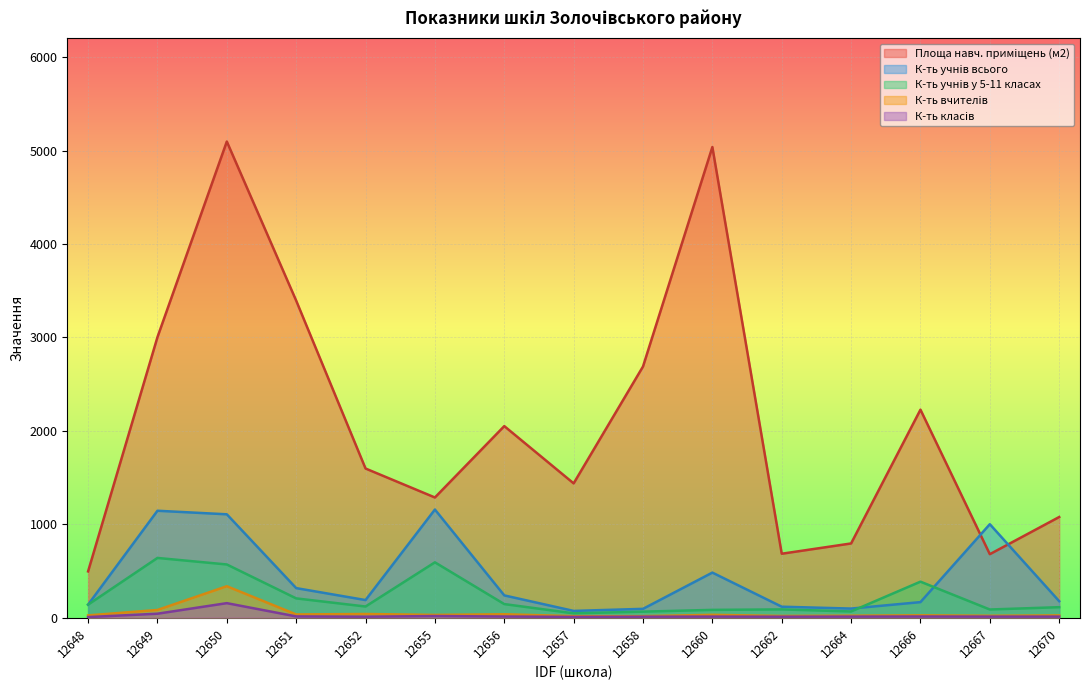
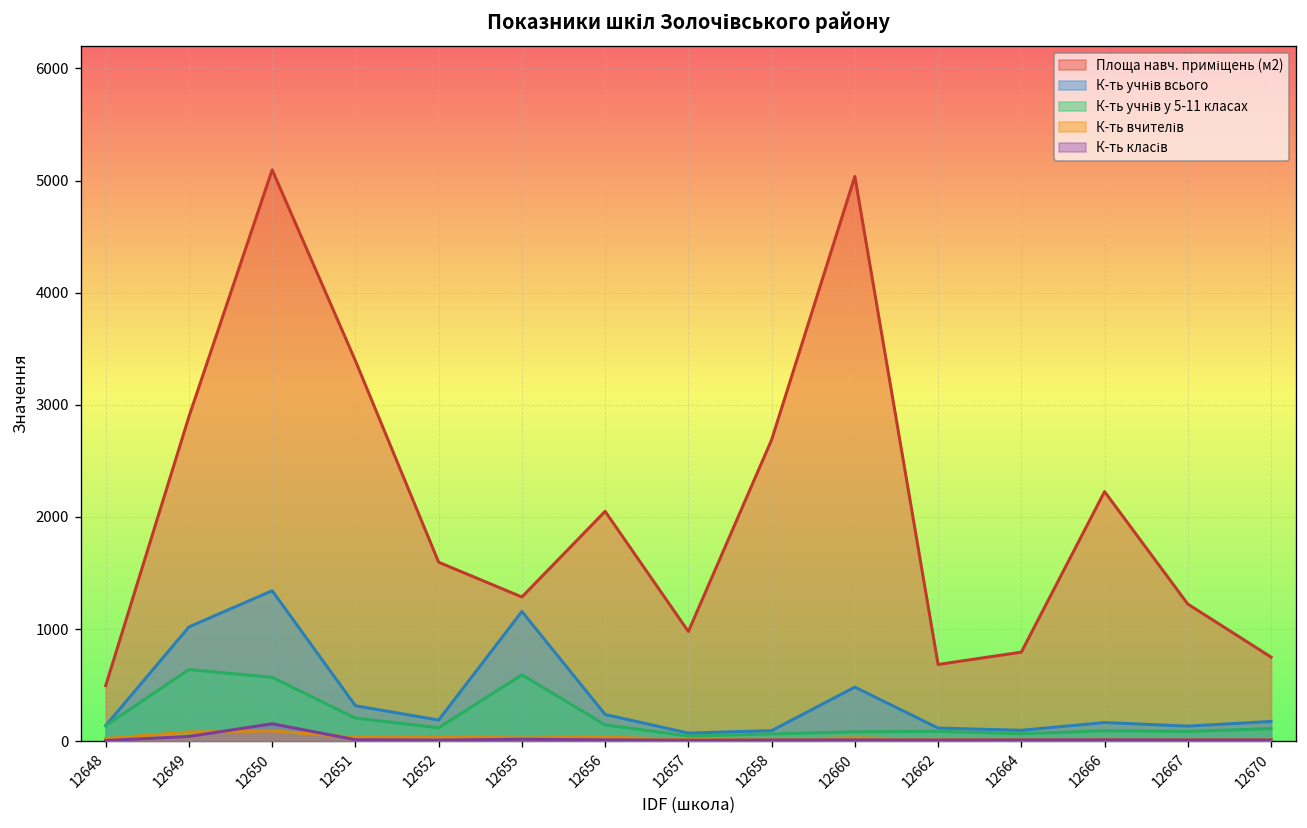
  {
    "Площа навч. приміщень (м2)": {
      "12648": 500,
-     "12649": 3000,
+     "12649": 2900,
      "12650": 5100,
      "12651": 3400,
      "12652": 1600,
      "12655": 1300,
      "12656": 2100,
-     "12657": 1400,
+     "12657": 1000,
      "12658": 2700,
      "12660": 5000,
      "12662": 700,
      "12664": 800,
      "12666": 2200,
-     "12667": 700,
-     "12670": 1100
+     "12667": 1200,
+     "12670": 800
    },
    "К-ть учнів всього": {
-     "12649": 1100,
-     "12650": 1100,
+     "12649": 1000,
+     "12650": 1300,
      "12651": 300,
      "12652": 200,
      "12655": 1200,
      "12656": 200,
      "12658": 100,
      "12660": 500,
      "12662": 100,
      "12664": 100,
      "12666": 200,
-     "12667": 1000,
+     "12667": 100,
      "12670": 200
    },
    "К-ть учнів у 5-11 класах": {
      "12649": 600,
      "12650": 600,
      "12651": 200,
      "12652": 100,
      "12655": 600,
      "12656": 100,
      "12658": 100,
      "12660": 100,
      "12662": 100,
      "12664": 100,
-     "12666": 400,
+     "12666": 100,
      "12667": 100,
      "12670": 100
    },
    "К-ть вчителів": {
      "12649": 100,
-     "12650": 300,
+     "12650": 100,
      "12652": 0
    },
    "К-ть класів": {
      "12649": 0,
      "12650": 200,
      "12652": 0
    }
  }
